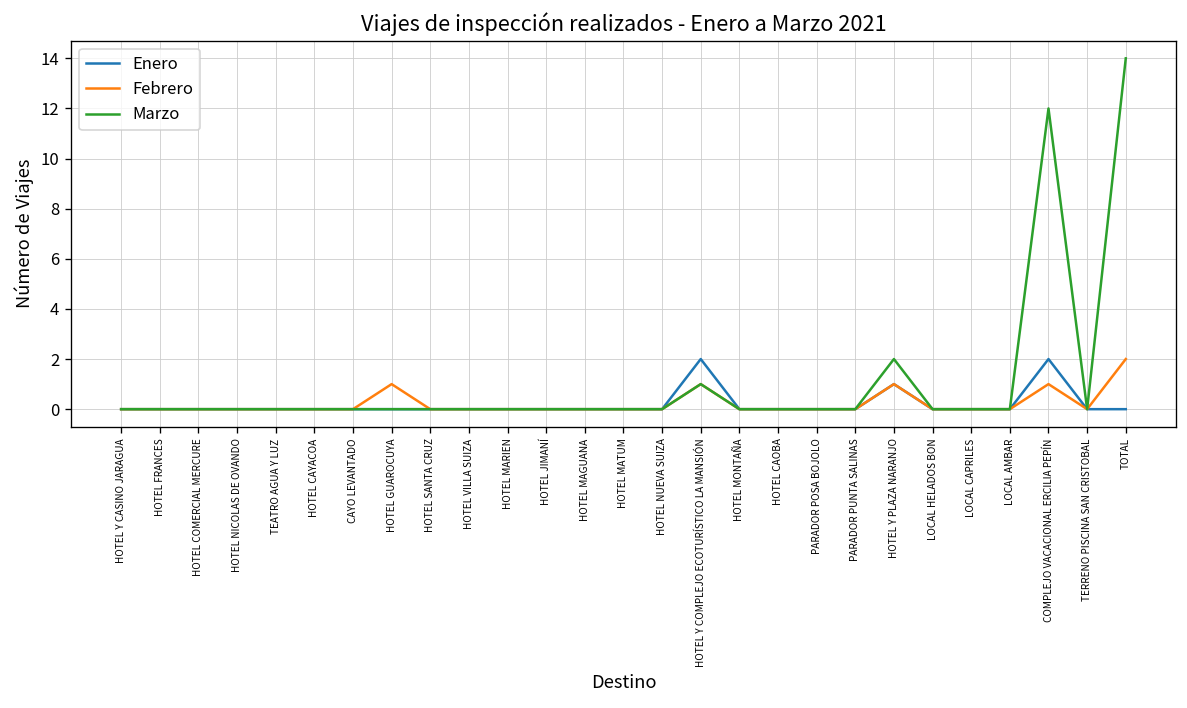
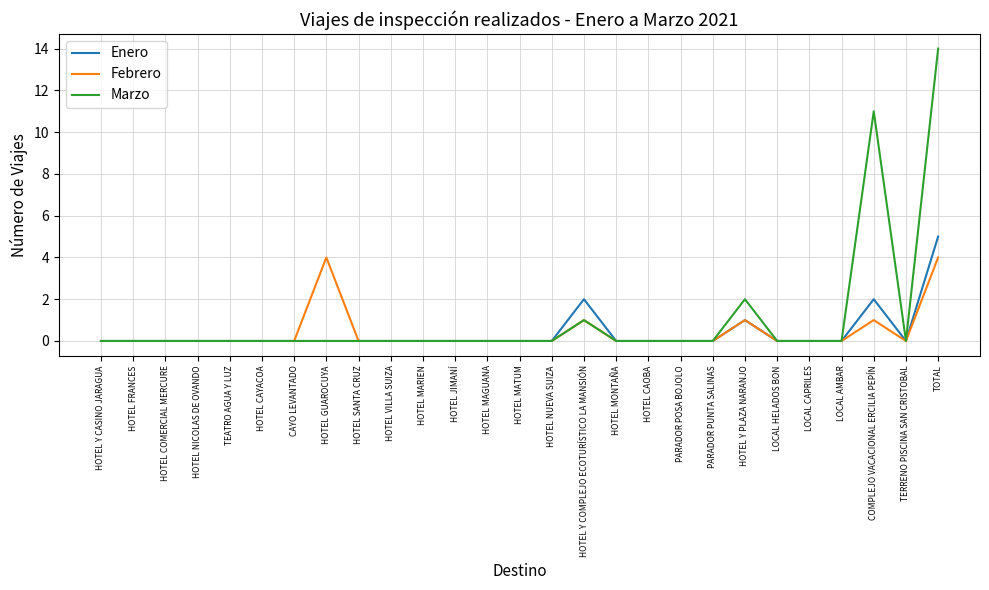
  {
    "Enero": {
      "HOTEL Y COMPLEJO ECOTURÍSTICO LA MANSIÓN": 2,
      "COMPLEJO VACACIONAL ERCILIA PEPÍN": 2,
-     "TOTAL": 0
+     "TOTAL": 5
    },
    "Febrero": {
-     "HOTEL GUAROCUYA": 1,
+     "HOTEL GUAROCUYA": 4,
      "COMPLEJO VACACIONAL ERCILIA PEPÍN": 1,
-     "TOTAL": 2
+     "TOTAL": 4
    },
    "Marzo": {
      "HOTEL Y PLAZA NARANJO": 2,
-     "COMPLEJO VACACIONAL ERCILIA PEPÍN": 12,
+     "COMPLEJO VACACIONAL ERCILIA PEPÍN": 11,
      "TOTAL": 14
    }
  }
